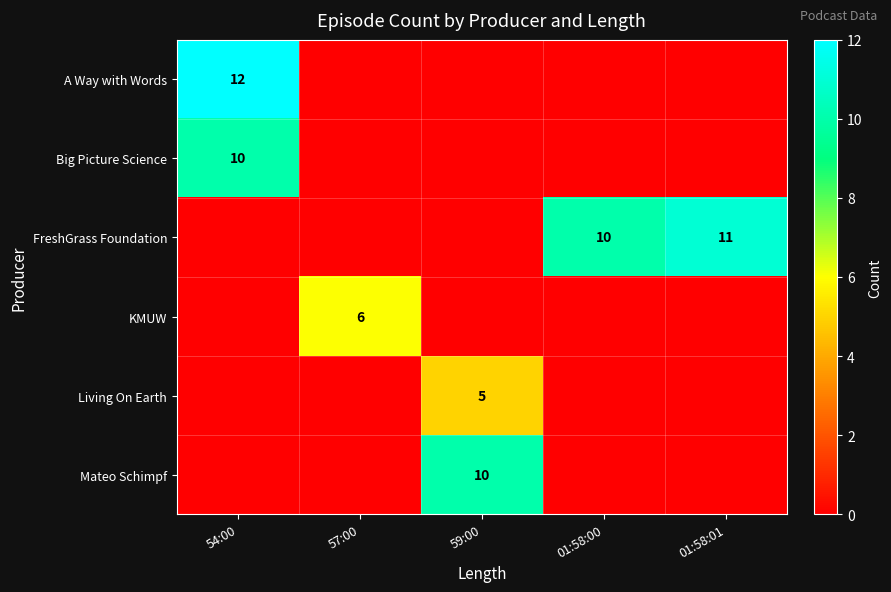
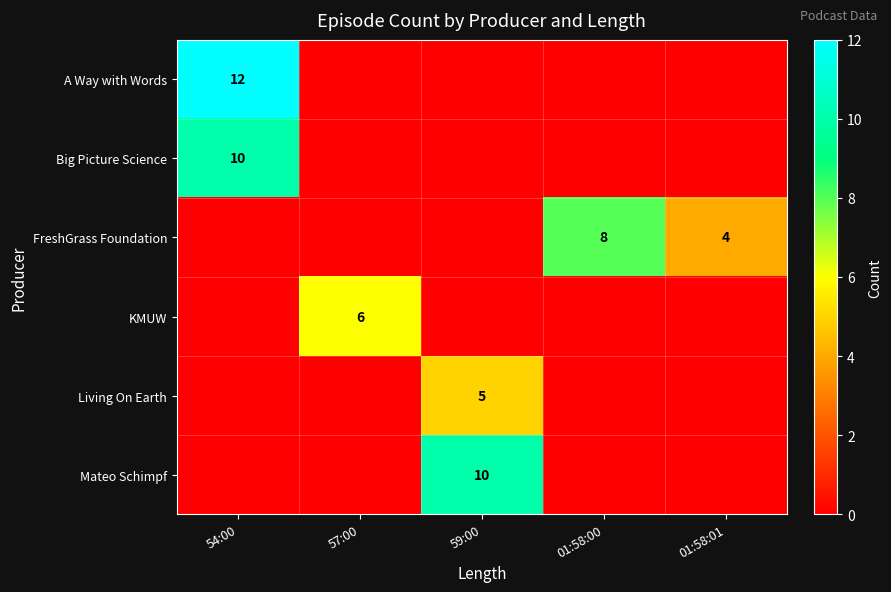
  {
    "A Way with Words": {
      "54:00": 12
    },
    "Big Picture Science": {
      "54:00": 10
    },
    "FreshGrass Foundation": {
-     "01:58:00": 10,
-     "01:58:01": 11
+     "01:58:00": 8,
+     "01:58:01": 4
    },
    "KMUW": {
      "57:00": 6
    },
    "Living On Earth": {
      "59:00": 5
    },
    "Mateo Schimpf": {
      "59:00": 10
    }
  }
